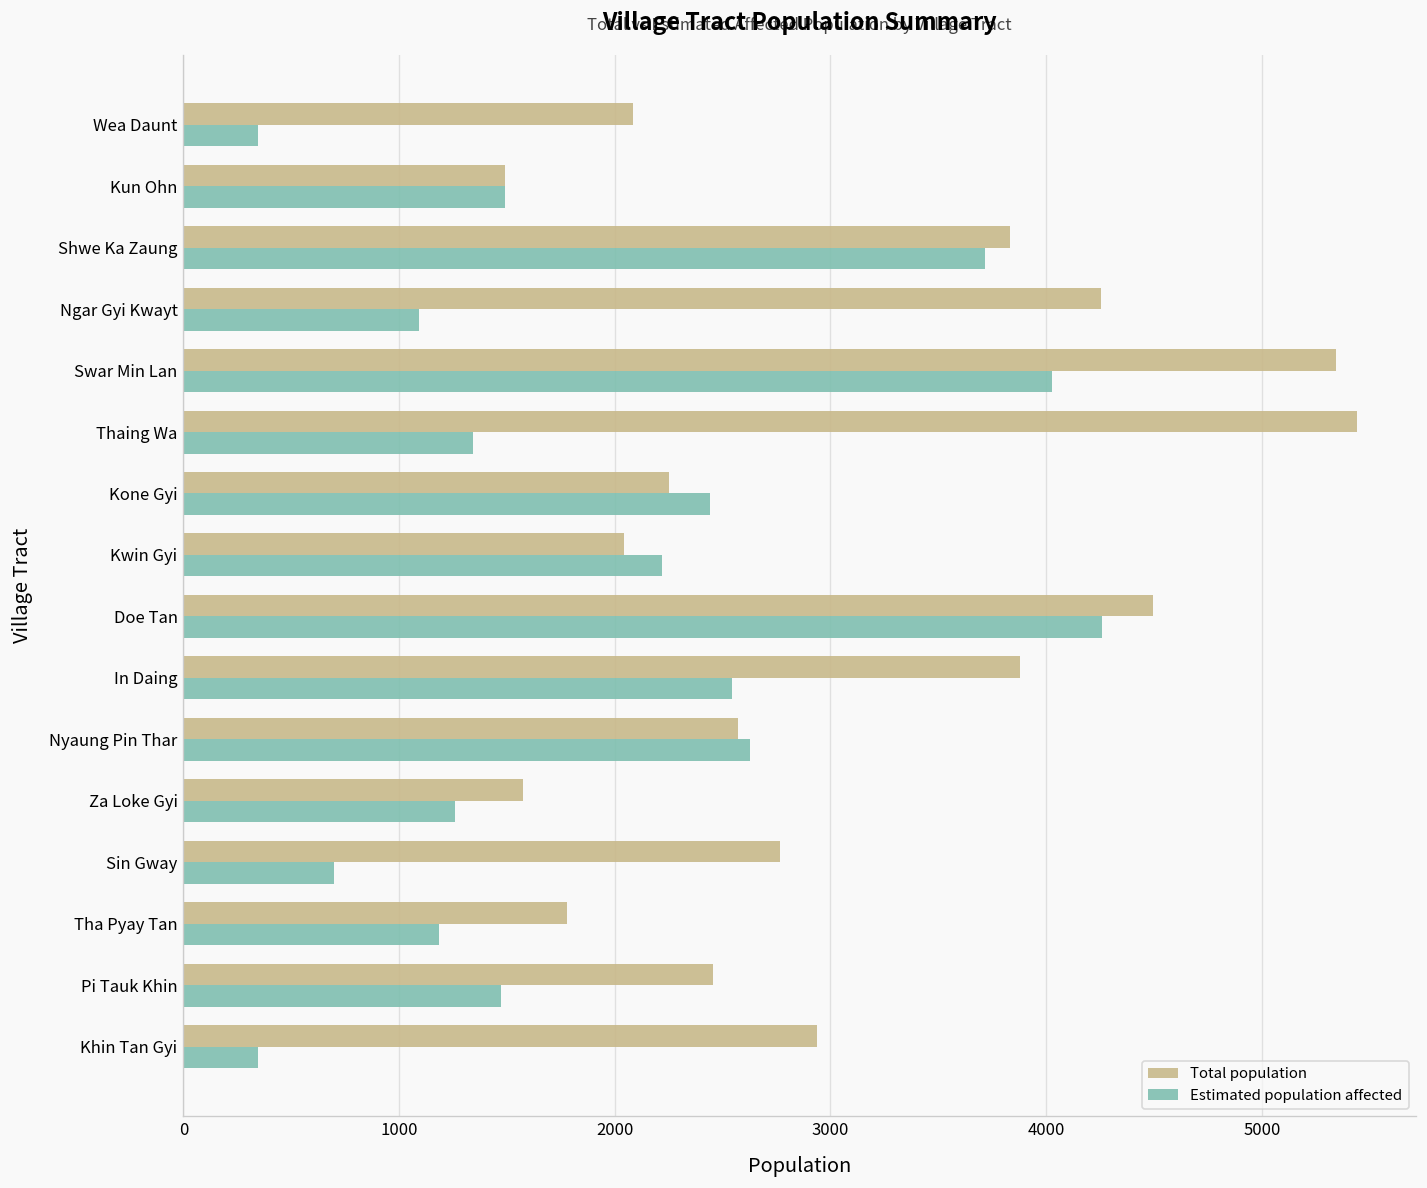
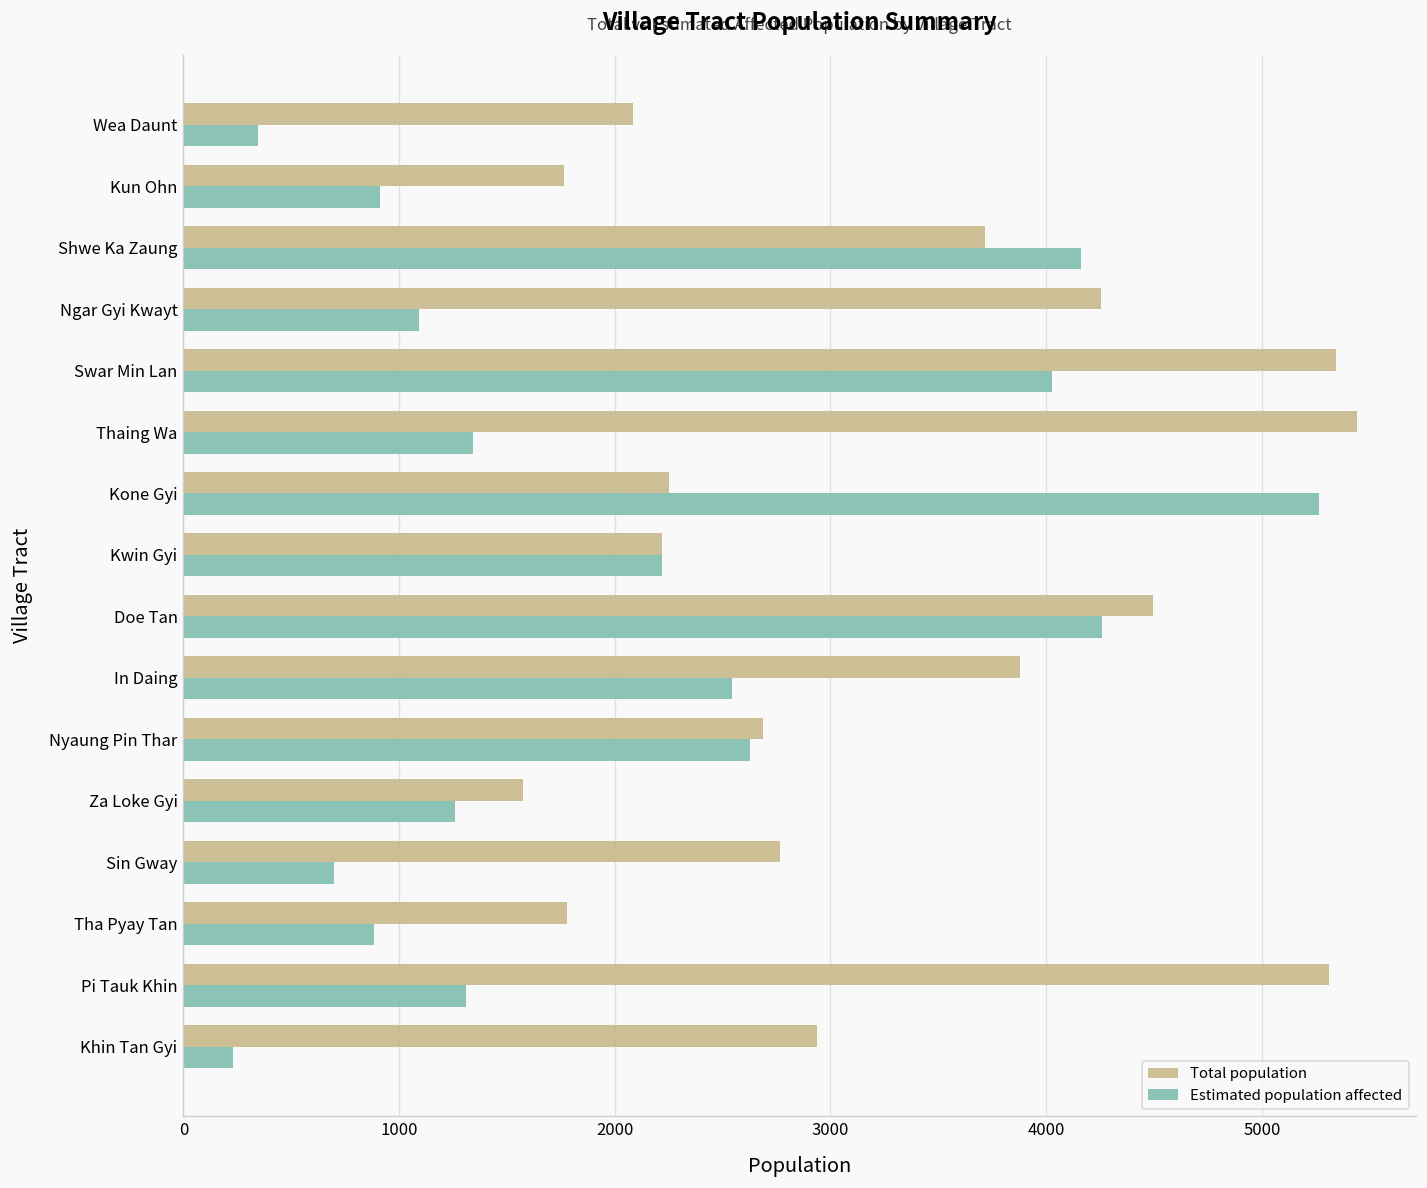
  {
    "Total population": {
      "Wea Daunt": 2080,
-     "Kun Ohn": 1490,
-     "Shwe Ka Zaung": 3830,
+     "Kun Ohn": 1770,
+     "Shwe Ka Zaung": 3720,
      "Ngar Gyi Kwayt": 4260,
      "Swar Min Lan": 5340,
      "Thaing Wa": 5440,
      "Kone Gyi": 2250,
-     "Kwin Gyi": 2040,
+     "Kwin Gyi": 2220,
      "Doe Tan": 4500,
      "In Daing": 3880,
-     "Nyaung Pin Thar": 2570,
+     "Nyaung Pin Thar": 2690,
      "Za Loke Gyi": 1570,
      "Sin Gway": 2770,
      "Tha Pyay Tan": 1780,
-     "Pi Tauk Khin": 2460,
+     "Pi Tauk Khin": 5310,
      "Khin Tan Gyi": 2940
    },
    "Estimated population affected": {
      "Wea Daunt": 350,
-     "Kun Ohn": 1490,
-     "Shwe Ka Zaung": 3720,
+     "Kun Ohn": 910,
+     "Shwe Ka Zaung": 4160,
      "Ngar Gyi Kwayt": 1090,
      "Swar Min Lan": 4030,
      "Thaing Wa": 1340,
-     "Kone Gyi": 2440,
+     "Kone Gyi": 5260,
      "Kwin Gyi": 2220,
      "Doe Tan": 4260,
      "In Daing": 2540,
      "Nyaung Pin Thar": 2630,
      "Za Loke Gyi": 1260,
      "Sin Gway": 700,
-     "Tha Pyay Tan": 1190,
-     "Pi Tauk Khin": 1470,
-     "Khin Tan Gyi": 350
+     "Tha Pyay Tan": 880,
+     "Pi Tauk Khin": 1310,
+     "Khin Tan Gyi": 230
    }
  }
